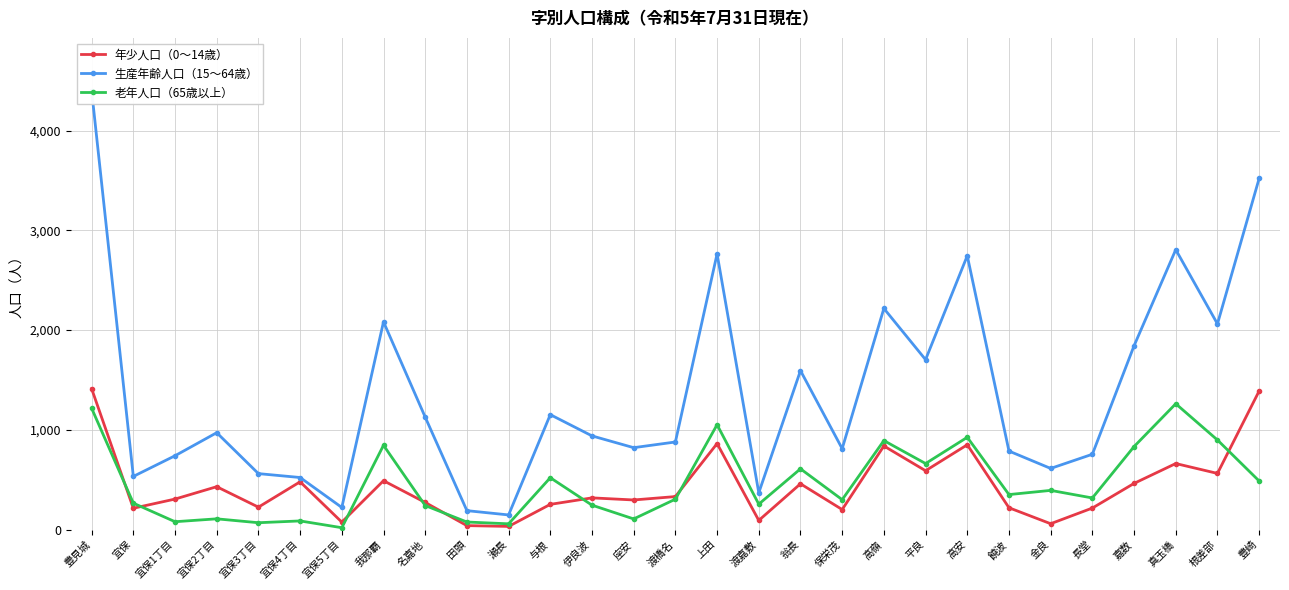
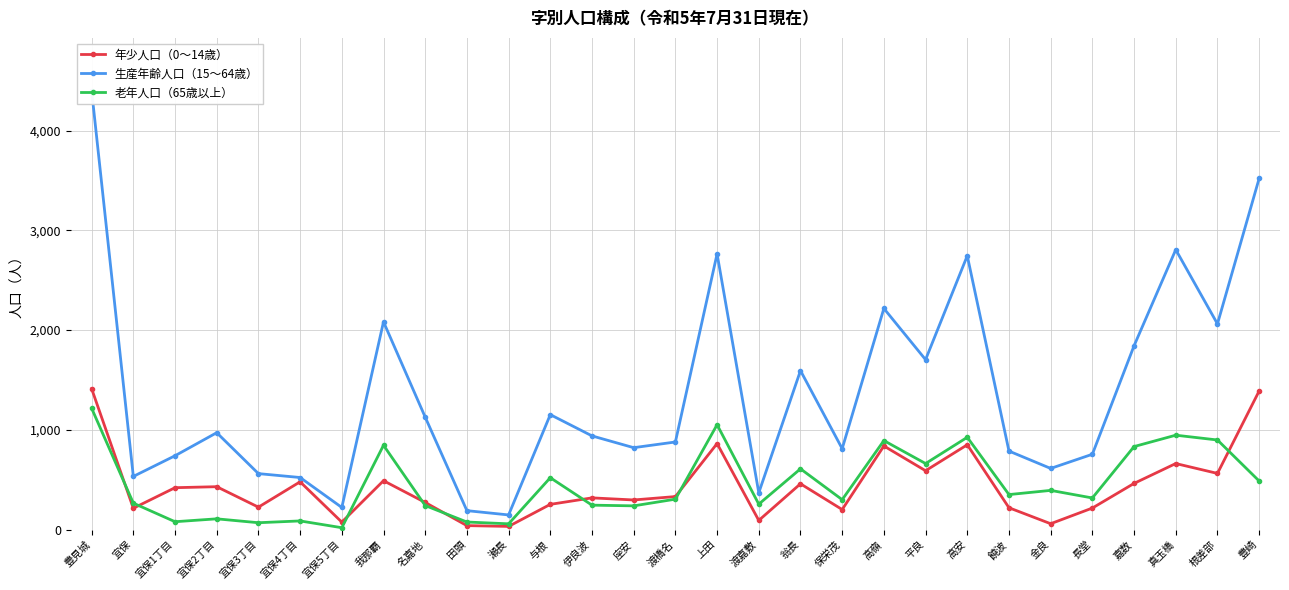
  {
    "年少人口（0～14歳）": {
      "豊見城": "1,400",
      "宜保": "200",
-     "宜保1丁目": "300",
+     "宜保1丁目": "400",
      "宜保2丁目": "400",
      "宜保3丁目": "200",
      "宜保4丁目": "500",
      "宜保5丁目": "100",
      "我那覇": "500",
      "名嘉地": "300",
      "田頭": "0",
      "瀬長": "0",
      "与根": "300",
      "伊良波": "300",
      "座安": "300",
      "渡橋名": "300",
      "上田": "900",
      "渡嘉敷": "100",
      "翁長": "500",
      "保栄茂": "200",
      "高嶺": "800",
      "平良": "600",
      "高安": "900",
      "饒波": "200",
      "金良": "100",
      "長堂": "200",
      "嘉数": "500",
      "真玉橋": "700",
      "根差部": "600",
      "豊崎": "1,400"
    },
    "生産年齢人口（15～64歳）": {
      "宜保": "500",
      "宜保1丁目": "700",
      "宜保2丁目": "1,000",
      "宜保3丁目": "600",
      "宜保4丁目": "500",
      "宜保5丁目": "200",
      "我那覇": "2,100",
      "名嘉地": "1,100",
      "田頭": "200",
      "瀬長": "100",
      "与根": "1,200",
      "伊良波": "900",
      "座安": "800",
      "渡橋名": "900",
      "上田": "2,800",
      "渡嘉敷": "400",
      "翁長": "1,600",
      "保栄茂": "800",
      "高嶺": "2,200",
      "平良": "1,700",
      "高安": "2,700",
      "饒波": "800",
      "金良": "600",
      "長堂": "800",
      "嘉数": "1,800",
      "真玉橋": "2,800",
      "根差部": "2,100",
      "豊崎": "3,500"
    },
    "老年人口（65歳以上）": {
      "豊見城": "1,200",
      "宜保": "300",
      "宜保1丁目": "100",
      "宜保2丁目": "100",
      "宜保3丁目": "100",
      "宜保4丁目": "100",
      "宜保5丁目": "0",
      "我那覇": "800",
      "名嘉地": "200",
      "田頭": "100",
      "瀬長": "100",
      "与根": "500",
      "伊良波": "200",
-     "座安": "100",
+     "座安": "200",
      "渡橋名": "300",
      "上田": "1,100",
      "渡嘉敷": "300",
      "翁長": "600",
      "保栄茂": "300",
      "高嶺": "900",
      "平良": "700",
      "高安": "900",
      "饒波": "400",
      "金良": "400",
      "長堂": "300",
      "嘉数": "800",
-     "真玉橋": "1,300",
+     "真玉橋": "900",
      "根差部": "900",
      "豊崎": "500"
    }
  }
